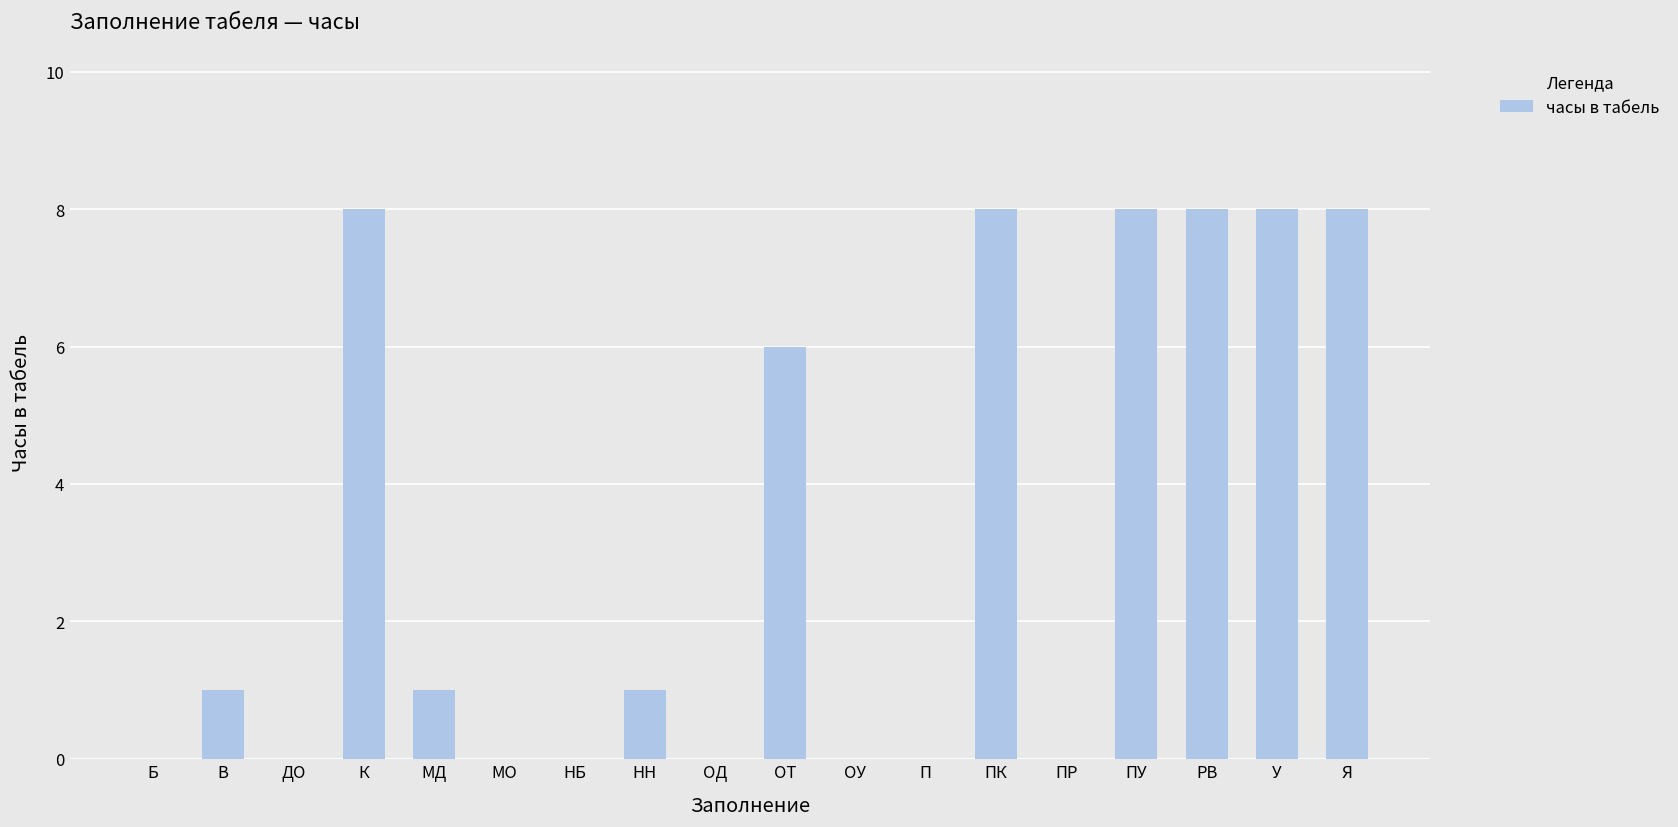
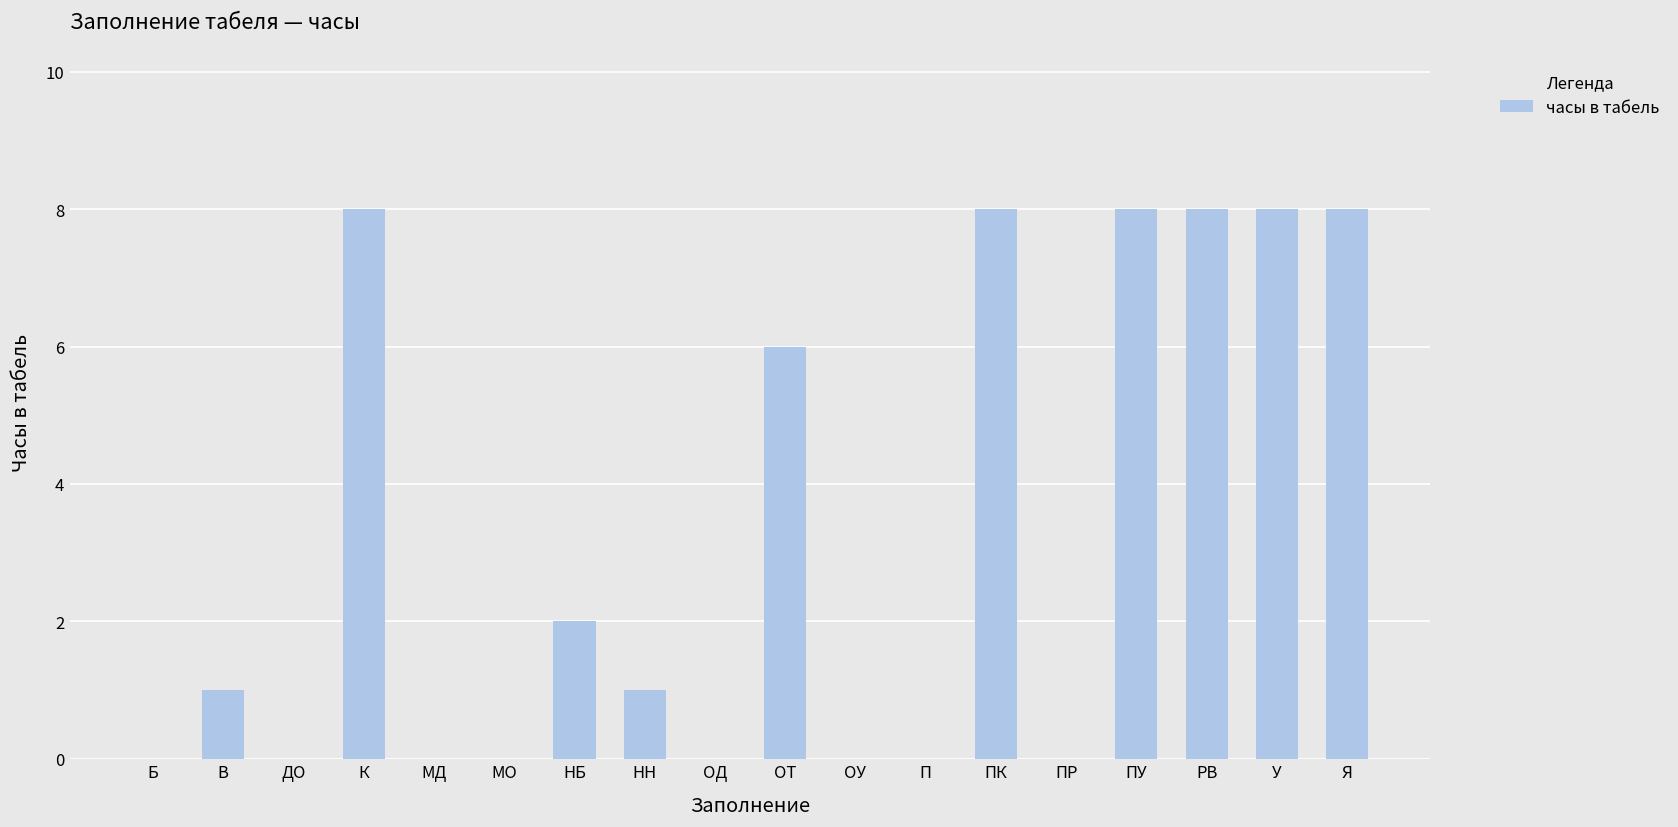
  {
    "Б": 0,
    "В": 1,
    "ДО": 0,
    "К": 8,
-   "МД": 1,
+   "МД": 0,
    "МО": 0,
-   "НБ": 0,
+   "НБ": 2,
    "НН": 1,
    "ОД": 0,
    "ОТ": 6,
    "ОУ": 0,
    "П": 0,
    "ПК": 8,
    "ПР": 0,
    "ПУ": 8,
    "РВ": 8,
    "У": 8,
    "Я": 8
  }
